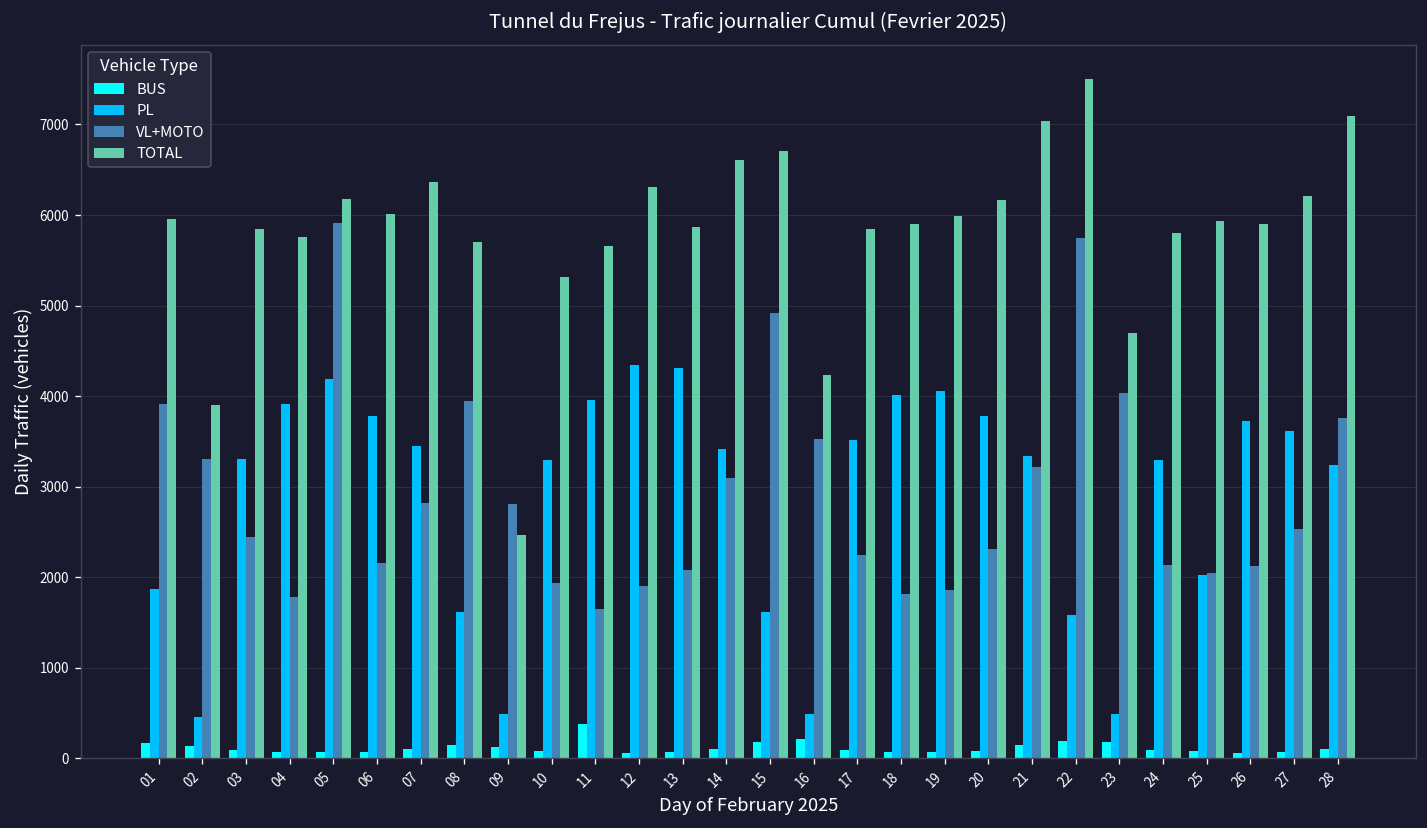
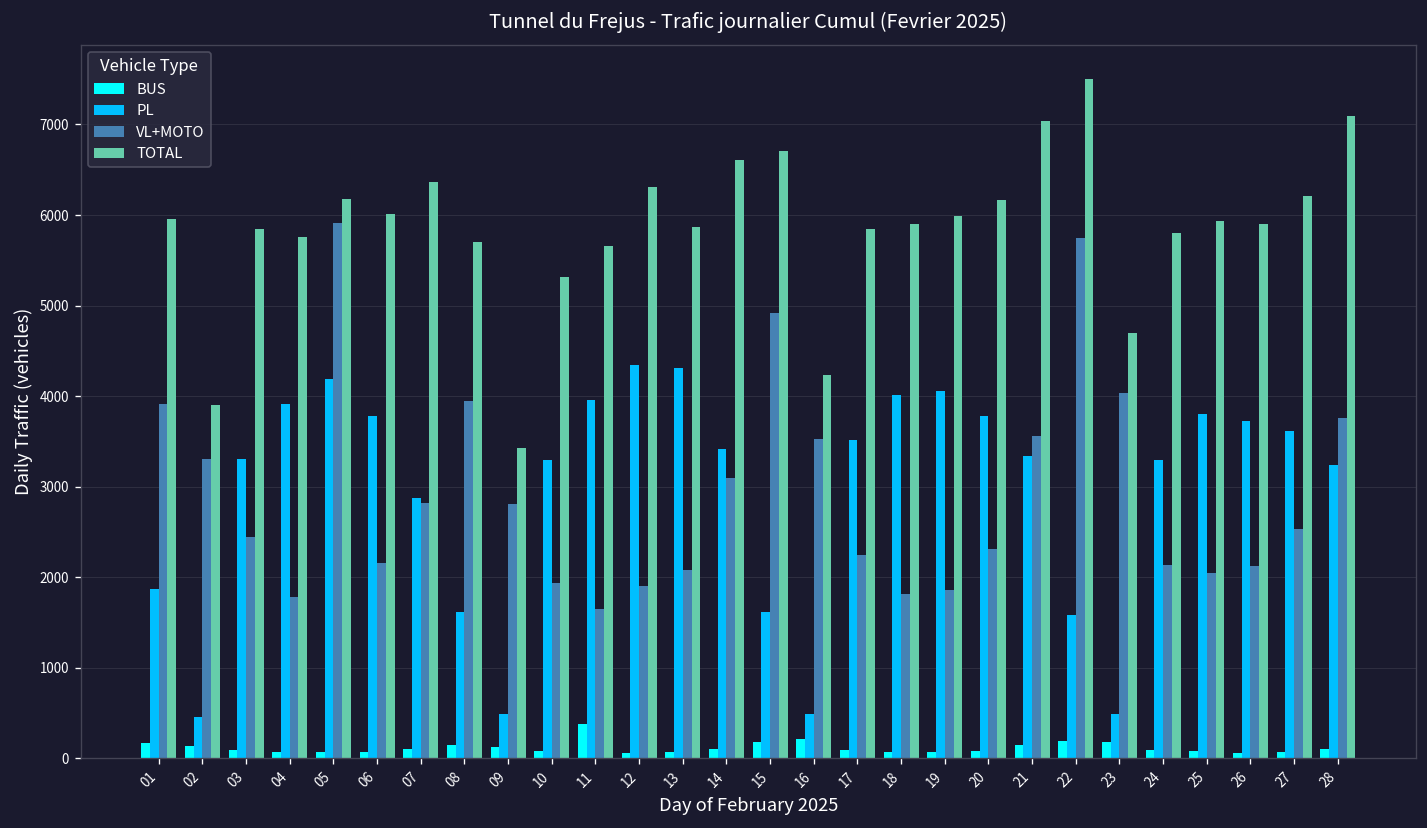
  {
    "BUS": {
      "01": 200,
      "02": 100,
      "03": 100,
      "04": 100,
      "05": 100,
      "06": 100,
      "07": 100,
      "08": 100,
      "09": 100,
      "10": 100,
      "11": 400,
      "12": 100,
      "13": 100,
      "14": 100,
      "15": 200,
      "16": 200,
      "17": 100,
      "18": 100,
      "19": 100,
      "20": 100,
      "21": 100,
      "22": 200,
      "23": 200,
      "24": 100,
      "25": 100,
      "26": 100,
      "27": 100,
      "28": 100
    },
    "PL": {
      "01": 1900,
      "02": 500,
      "03": 3300,
      "04": 3900,
      "05": 4200,
      "06": 3800,
-     "07": 3400,
+     "07": 2900,
      "08": 1600,
      "09": 500,
      "10": 3300,
      "11": 4000,
      "12": 4300,
      "13": 4300,
      "14": 3400,
      "15": 1600,
      "16": 500,
      "17": 3500,
      "18": 4000,
      "19": 4100,
      "20": 3800,
      "21": 3300,
      "22": 1600,
      "23": 500,
      "24": 3300,
-     "25": 2000,
+     "25": 3800,
      "26": 3700,
      "27": 3600,
      "28": 3200
    },
    "VL+MOTO": {
      "01": 3900,
      "02": 3300,
      "03": 2400,
      "04": 1800,
      "05": 5900,
      "06": 2200,
      "07": 2800,
      "08": 3900,
      "09": 2800,
      "10": 1900,
      "11": 1600,
      "12": 1900,
      "13": 2100,
      "14": 3100,
      "15": 4900,
      "16": 3500,
      "17": 2200,
      "18": 1800,
      "19": 1900,
      "20": 2300,
-     "21": 3200,
+     "21": 3600,
      "22": 5700,
      "23": 4000,
      "24": 2100,
      "25": 2000,
      "26": 2100,
      "27": 2500,
      "28": 3800
    },
    "TOTAL": {
      "01": 6000,
      "02": 3900,
      "03": 5800,
      "04": 5800,
      "05": 6200,
      "06": 6000,
      "07": 6400,
      "08": 5700,
-     "09": 2500,
+     "09": 3400,
      "10": 5300,
      "11": 5700,
      "12": 6300,
      "13": 5900,
      "14": 6600,
      "15": 6700,
      "16": 4200,
      "17": 5800,
      "18": 5900,
      "19": 6000,
      "20": 6200,
      "21": 7000,
      "22": 7500,
      "23": 4700,
      "24": 5800,
      "25": 5900,
      "26": 5900,
      "27": 6200,
      "28": 7100
    }
  }
